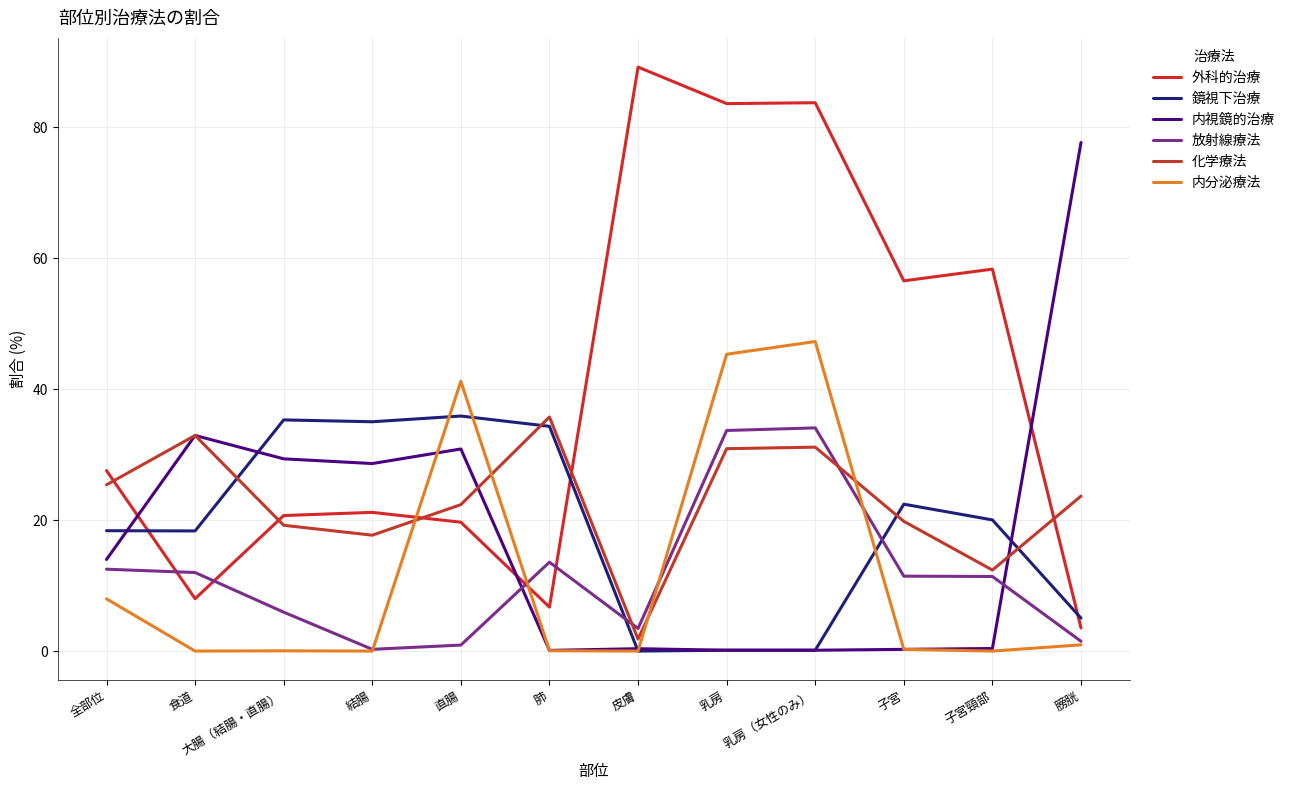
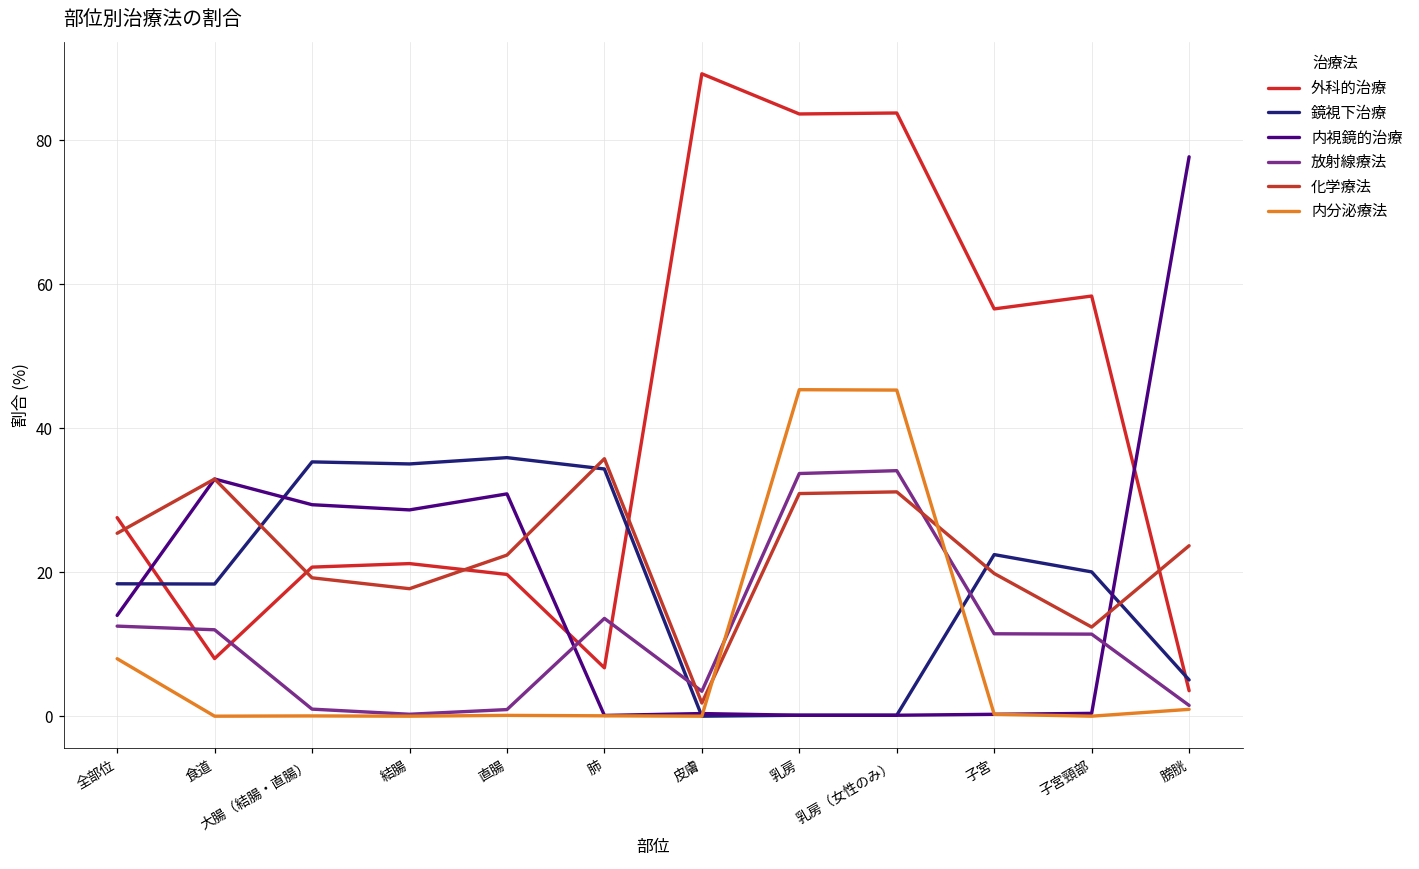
  {
    "放射線療法": {
      "全部位": 13,
      "食道": 12,
-     "大腸（結腸・直腸）": 6,
+     "大腸（結腸・直腸）": 1,
      "直腸": 1,
      "肺": 14,
      "皮膚": 3,
      "乳房": 34,
      "乳房（女性のみ）": 34,
      "子宮": 11,
      "子宮頸部": 11,
      "膀胱": 1
    },
    "内分泌療法": {
      "全部位": 8,
      "食道": 0,
      "大腸（結腸・直腸）": 0,
-     "直腸": 41,
+     "直腸": 0,
      "乳房": 45,
-     "乳房（女性のみ）": 47,
+     "乳房（女性のみ）": 45,
      "子宮頸部": 0,
      "膀胱": 1
    }
  }
